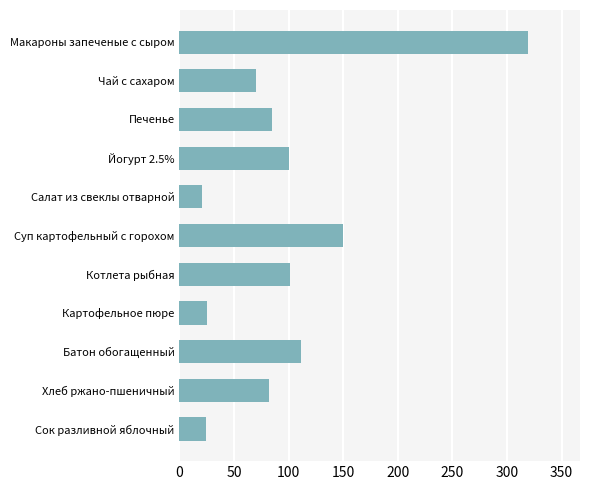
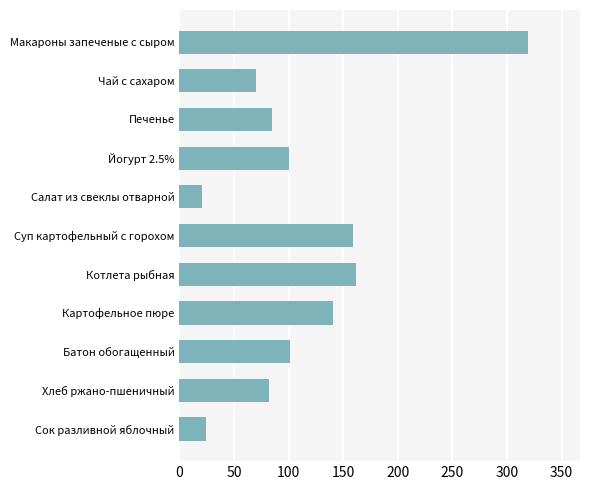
  {
    "Макароны запеченые с сыром": 319,
    "Чай с сахаром": 70,
    "Печенье": 85,
    "Йогурт 2.5%": 100,
    "Салат из свеклы отварной": 21,
-   "Суп картофельный с горохом": 150,
-   "Котлета рыбная": 101,
-   "Картофельное пюре": 25,
-   "Батон обогащенный": 111,
+   "Суп картофельный с горохом": 159,
+   "Котлета рыбная": 162,
+   "Картофельное пюре": 141,
+   "Батон обогащенный": 101,
    "Хлеб ржано-пшеничный": 82,
    "Сок разливной яблочный": 25
  }
